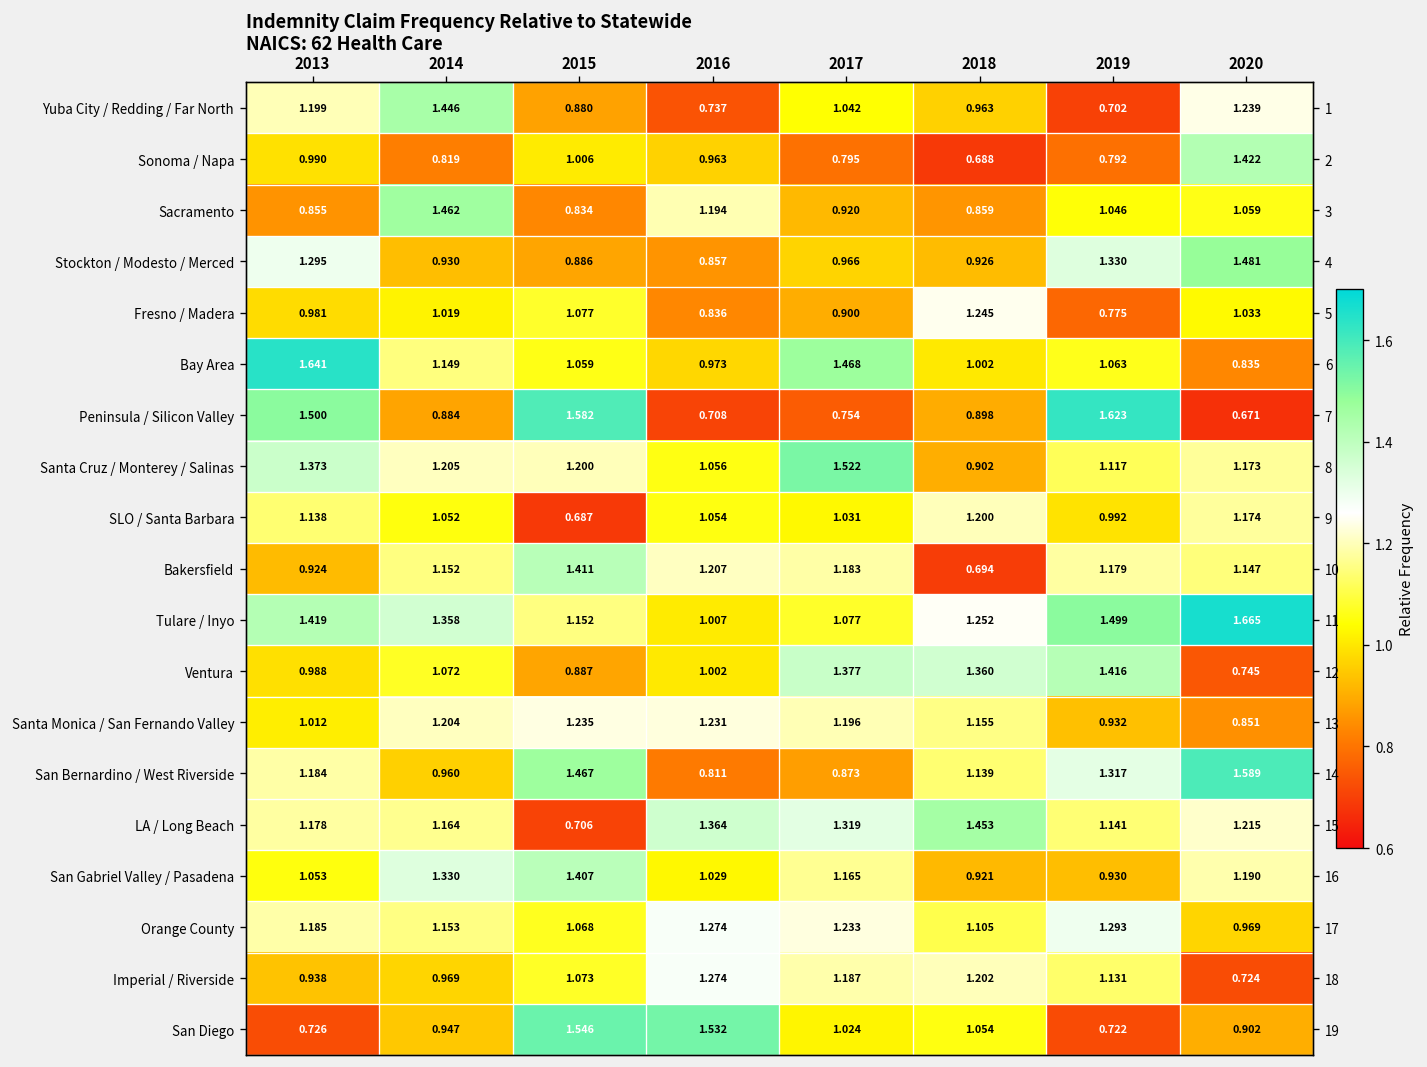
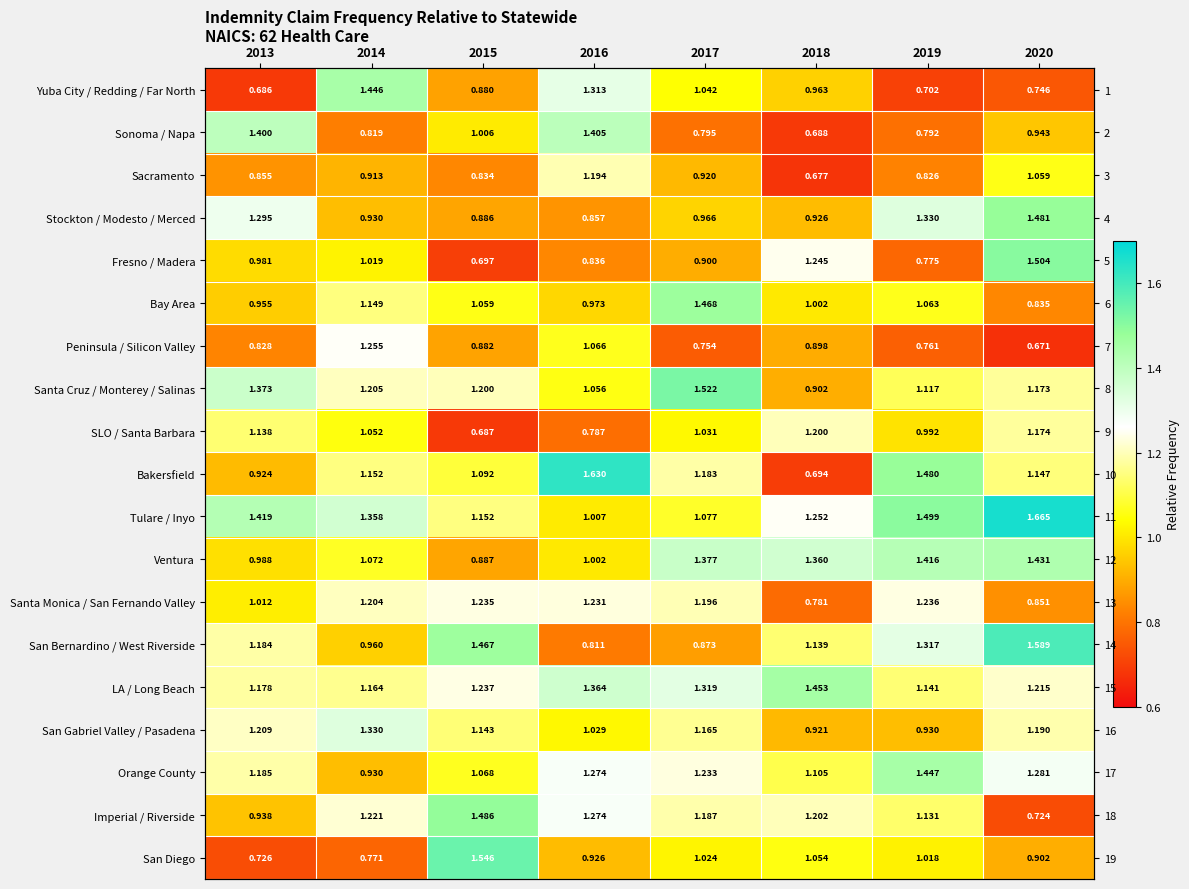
  {
    "Yuba City / Redding / Far North": {
-     "2013": 1.199,
+     "2013": 0.686,
      "2014": 1.446,
      "2015": 0.880,
-     "2016": 0.737,
+     "2016": 1.313,
      "2017": 1.042,
      "2018": 0.963,
      "2019": 0.702,
-     "2020": 1.239
+     "2020": 0.746
    },
    "Sonoma / Napa": {
-     "2013": 0.990,
+     "2013": 1.400,
      "2014": 0.819,
      "2015": 1.006,
-     "2016": 0.963,
+     "2016": 1.405,
      "2017": 0.795,
      "2018": 0.688,
      "2019": 0.792,
-     "2020": 1.422
+     "2020": 0.943
    },
    "Sacramento": {
      "2013": 0.855,
-     "2014": 1.462,
+     "2014": 0.913,
      "2015": 0.834,
      "2016": 1.194,
      "2017": 0.920,
-     "2018": 0.859,
-     "2019": 1.046,
+     "2018": 0.677,
+     "2019": 0.826,
      "2020": 1.059
    },
    "Stockton / Modesto / Merced": {
      "2013": 1.295,
      "2014": 0.930,
      "2015": 0.886,
      "2016": 0.857,
      "2017": 0.966,
      "2018": 0.926,
      "2019": 1.330,
      "2020": 1.481
    },
    "Fresno / Madera": {
      "2013": 0.981,
      "2014": 1.019,
-     "2015": 1.077,
+     "2015": 0.697,
      "2016": 0.836,
      "2017": 0.900,
      "2018": 1.245,
      "2019": 0.775,
-     "2020": 1.033
+     "2020": 1.504
    },
    "Bay Area": {
-     "2013": 1.641,
+     "2013": 0.955,
      "2014": 1.149,
      "2015": 1.059,
      "2016": 0.973,
      "2017": 1.468,
      "2018": 1.002,
      "2019": 1.063,
      "2020": 0.835
    },
    "Peninsula / Silicon Valley": {
-     "2013": 1.500,
-     "2014": 0.884,
-     "2015": 1.582,
-     "2016": 0.708,
+     "2013": 0.828,
+     "2014": 1.255,
+     "2015": 0.882,
+     "2016": 1.066,
      "2017": 0.754,
      "2018": 0.898,
-     "2019": 1.623,
+     "2019": 0.761,
      "2020": 0.671
    },
    "Santa Cruz / Monterey / Salinas": {
      "2013": 1.373,
      "2014": 1.205,
      "2015": 1.200,
      "2016": 1.056,
      "2017": 1.522,
      "2018": 0.902,
      "2019": 1.117,
      "2020": 1.173
    },
    "SLO / Santa Barbara": {
      "2013": 1.138,
      "2014": 1.052,
      "2015": 0.687,
-     "2016": 1.054,
+     "2016": 0.787,
      "2017": 1.031,
      "2018": 1.200,
      "2019": 0.992,
      "2020": 1.174
    },
    "Bakersfield": {
      "2013": 0.924,
      "2014": 1.152,
-     "2015": 1.411,
-     "2016": 1.207,
+     "2015": 1.092,
+     "2016": 1.630,
      "2017": 1.183,
      "2018": 0.694,
-     "2019": 1.179,
+     "2019": 1.480,
      "2020": 1.147
    },
    "Tulare / Inyo": {
      "2013": 1.419,
      "2014": 1.358,
      "2015": 1.152,
      "2016": 1.007,
      "2017": 1.077,
      "2018": 1.252,
      "2019": 1.499,
      "2020": 1.665
    },
    "Ventura": {
      "2013": 0.988,
      "2014": 1.072,
      "2015": 0.887,
      "2016": 1.002,
      "2017": 1.377,
      "2018": 1.360,
      "2019": 1.416,
-     "2020": 0.745
+     "2020": 1.431
    },
    "Santa Monica / San Fernando Valley": {
      "2013": 1.012,
      "2014": 1.204,
      "2015": 1.235,
      "2016": 1.231,
      "2017": 1.196,
-     "2018": 1.155,
-     "2019": 0.932,
+     "2018": 0.781,
+     "2019": 1.236,
      "2020": 0.851
    },
    "San Bernardino / West Riverside": {
      "2013": 1.184,
      "2014": 0.960,
      "2015": 1.467,
      "2016": 0.811,
      "2017": 0.873,
      "2018": 1.139,
      "2019": 1.317,
      "2020": 1.589
    },
    "LA / Long Beach": {
      "2013": 1.178,
      "2014": 1.164,
-     "2015": 0.706,
+     "2015": 1.237,
      "2016": 1.364,
      "2017": 1.319,
      "2018": 1.453,
      "2019": 1.141,
      "2020": 1.215
    },
    "San Gabriel Valley / Pasadena": {
-     "2013": 1.053,
+     "2013": 1.209,
      "2014": 1.330,
-     "2015": 1.407,
+     "2015": 1.143,
      "2016": 1.029,
      "2017": 1.165,
      "2018": 0.921,
      "2019": 0.930,
      "2020": 1.190
    },
    "Orange County": {
      "2013": 1.185,
-     "2014": 1.153,
+     "2014": 0.930,
      "2015": 1.068,
      "2016": 1.274,
      "2017": 1.233,
      "2018": 1.105,
-     "2019": 1.293,
-     "2020": 0.969
+     "2019": 1.447,
+     "2020": 1.281
    },
    "Imperial / Riverside": {
      "2013": 0.938,
-     "2014": 0.969,
-     "2015": 1.073,
+     "2014": 1.221,
+     "2015": 1.486,
      "2016": 1.274,
      "2017": 1.187,
      "2018": 1.202,
      "2019": 1.131,
      "2020": 0.724
    },
    "San Diego": {
      "2013": 0.726,
-     "2014": 0.947,
+     "2014": 0.771,
      "2015": 1.546,
-     "2016": 1.532,
+     "2016": 0.926,
      "2017": 1.024,
      "2018": 1.054,
-     "2019": 0.722,
+     "2019": 1.018,
      "2020": 0.902
    }
  }
